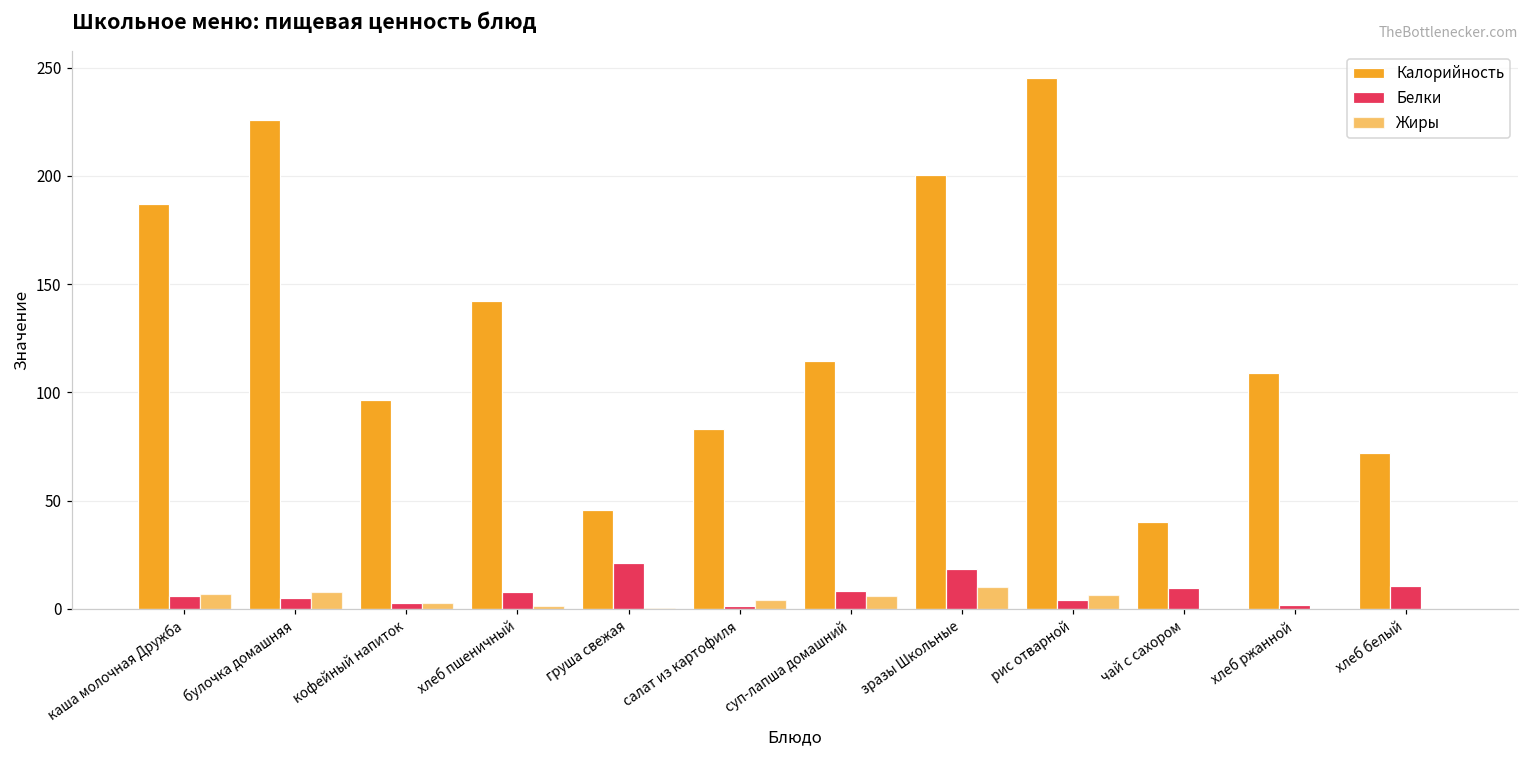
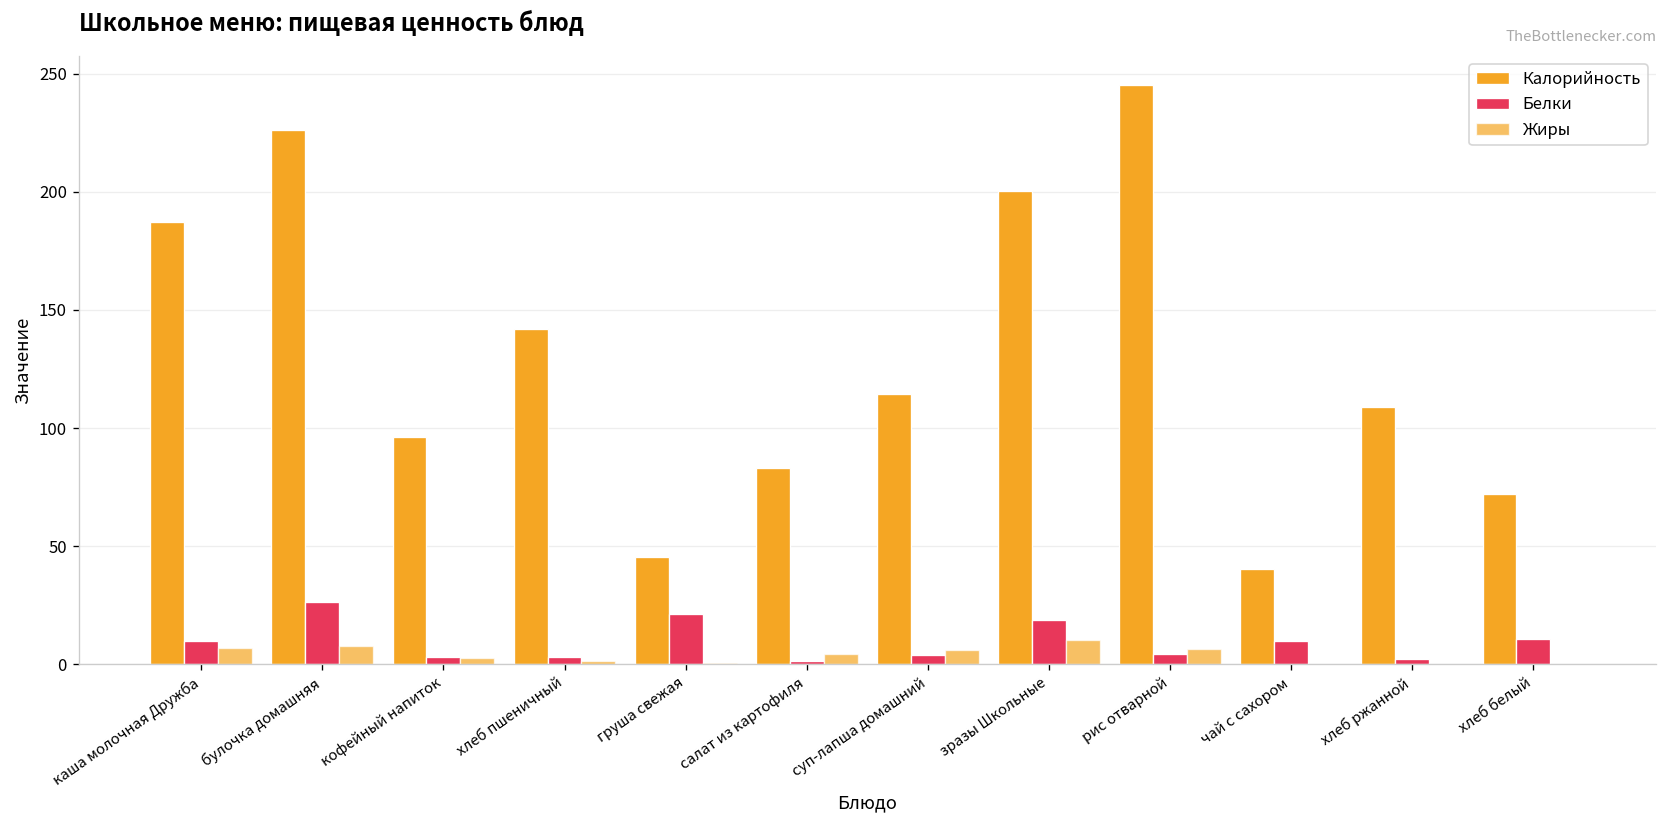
  {
    "Белки": {
-     "каша молочная Дружба": 6,
-     "булочка домашняя": 5,
+     "каша молочная Дружба": 10,
+     "булочка домашняя": 26,
      "кофейный напиток": 3,
-     "хлеб пшеничный": 8,
+     "хлеб пшеничный": 3,
      "груша свежая": 21,
      "салат из картофиля": 2,
-     "суп-лапша домашний": 8,
+     "суп-лапша домашний": 4,
      "зразы Школьные": 19,
      "рис отварной": 4,
      "чай с сахором": 10,
      "хлеб ржанной": 2,
      "хлеб белый": 11
    }
  }
